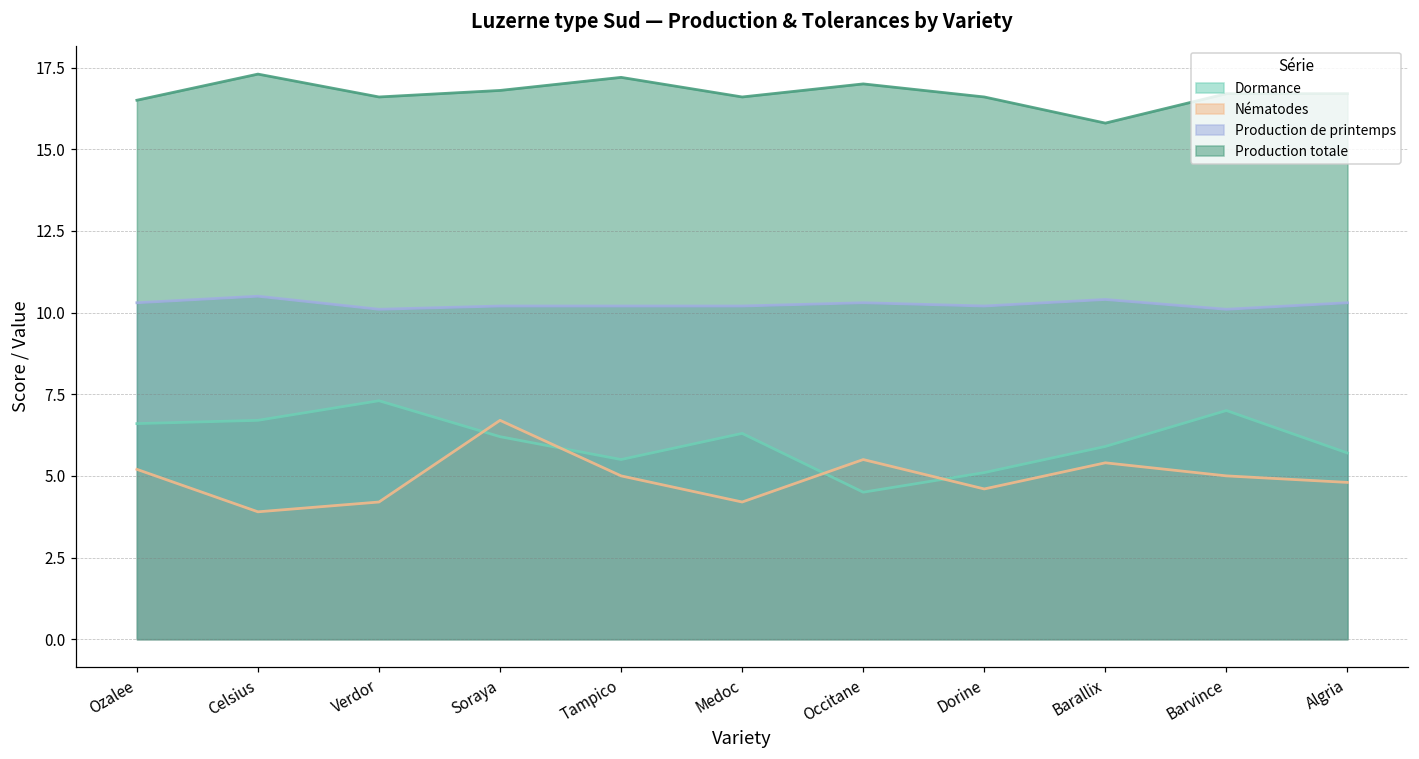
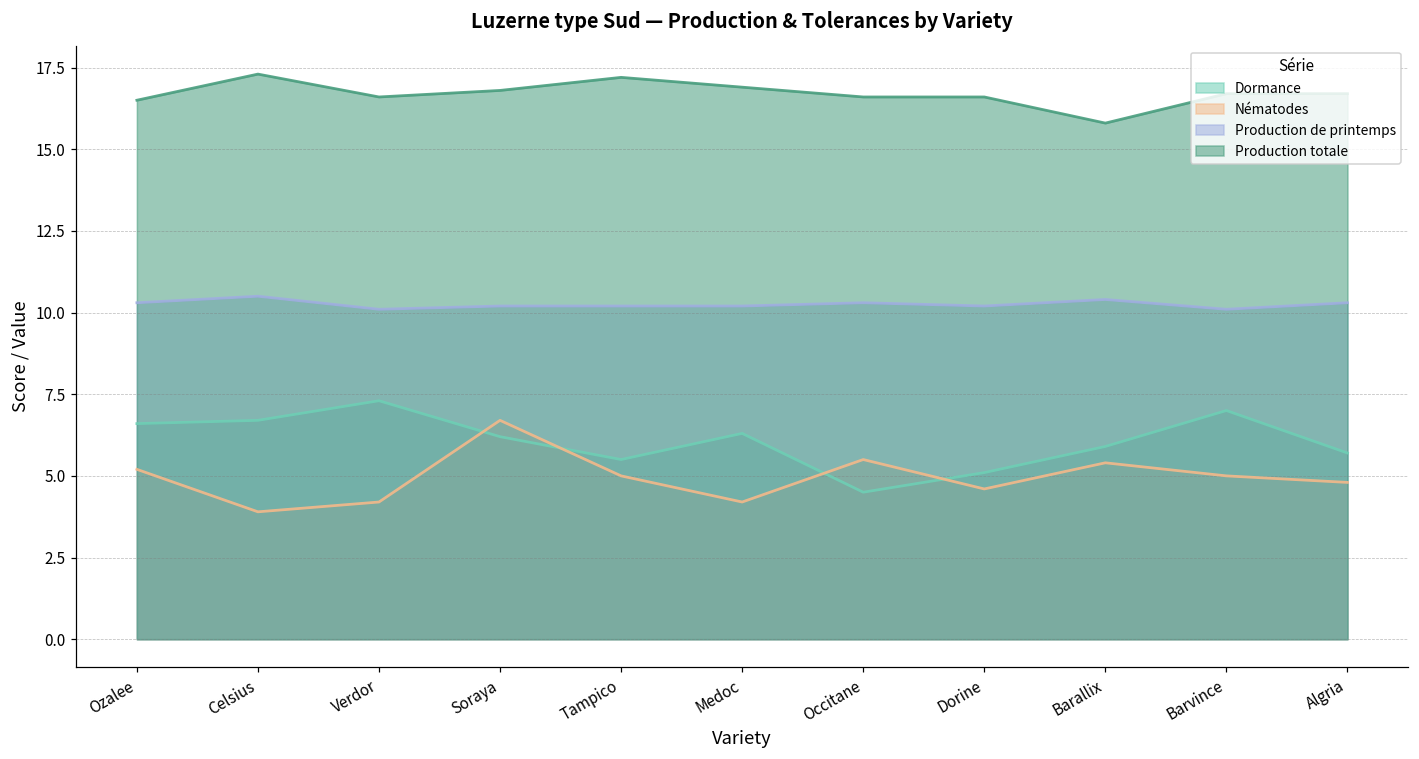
  {
    "Dormance": {
      "Ozalee": 6.6,
      "Celsius": 6.7,
      "Verdor": 7.3,
      "Soraya": 6.2,
      "Tampico": 5.5,
      "Medoc": 6.3,
      "Occitane": 4.5,
      "Dorine": 5.1,
      "Barallix": 5.9,
      "Barvince": 7.0,
      "Algria": 5.7
    },
    "Nématodes": {
      "Ozalee": 5.2,
      "Celsius": 3.9,
      "Verdor": 4.2,
      "Soraya": 6.7,
      "Tampico": 5.0,
      "Medoc": 4.2,
      "Occitane": 5.5,
      "Dorine": 4.6,
      "Barallix": 5.4,
      "Barvince": 5.0,
      "Algria": 4.8
    },
    "Production de printemps": {
      "Ozalee": 10.3,
      "Celsius": 10.5,
      "Verdor": 10.1,
      "Soraya": 10.2,
      "Tampico": 10.2,
      "Medoc": 10.2,
      "Occitane": 10.3,
      "Dorine": 10.2,
      "Barallix": 10.4,
      "Barvince": 10.1,
      "Algria": 10.3
    },
    "Production totale": {
      "Ozalee": 16.5,
      "Celsius": 17.3,
      "Verdor": 16.6,
      "Soraya": 16.8,
      "Tampico": 17.2,
-     "Medoc": 16.6,
-     "Occitane": 17.0,
+     "Medoc": 16.9,
+     "Occitane": 16.6,
      "Dorine": 16.6,
      "Barallix": 15.8
    }
  }
